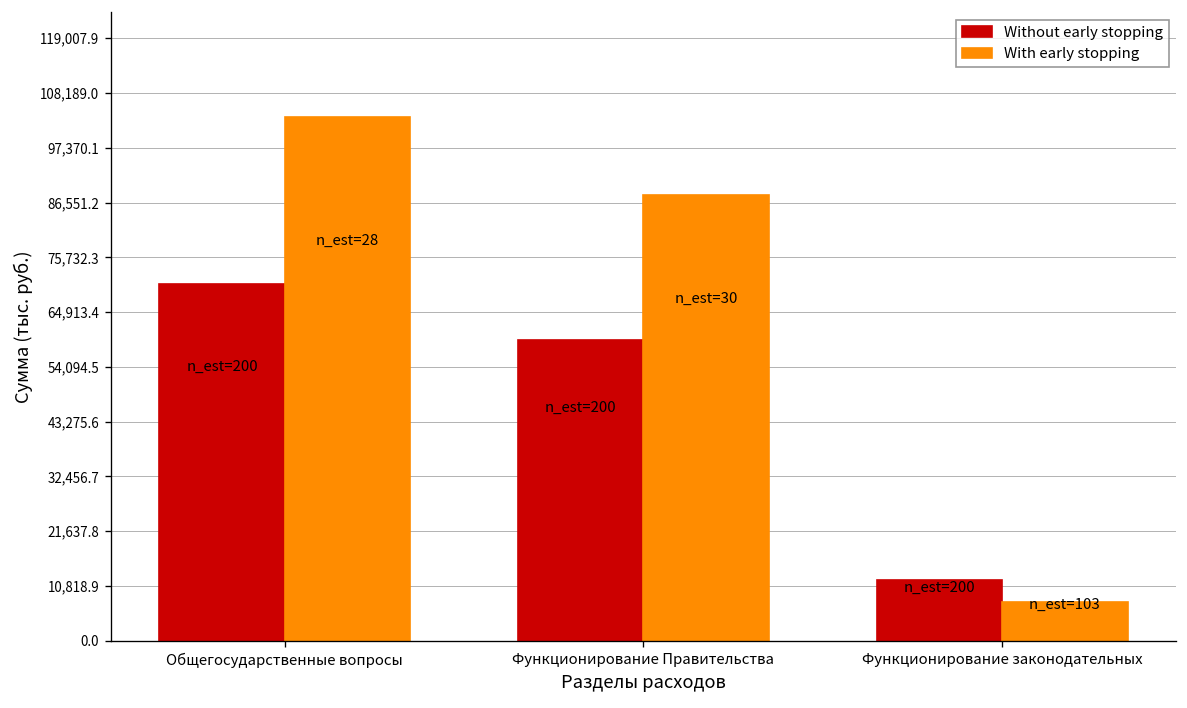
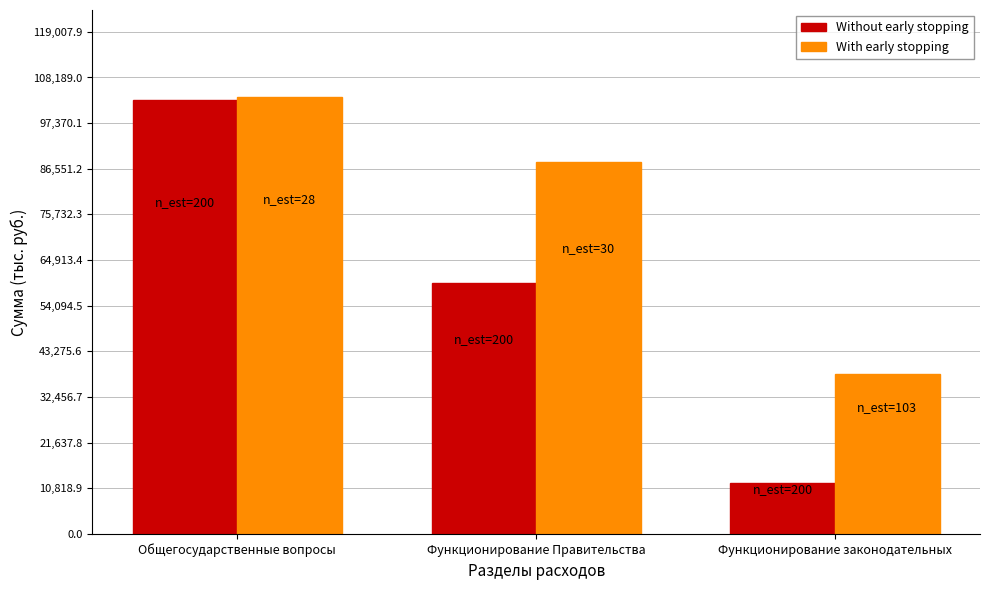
  {
    "Without early stopping": {
-     "Общегосударственные вопросы": "70,000"
+     "Общегосударственные вопросы": "103,000"
    },
    "With early stopping": {
-     "Функционирование законодательных": "8,000"
+     "Функционирование законодательных": "38,000"
    }
  }
